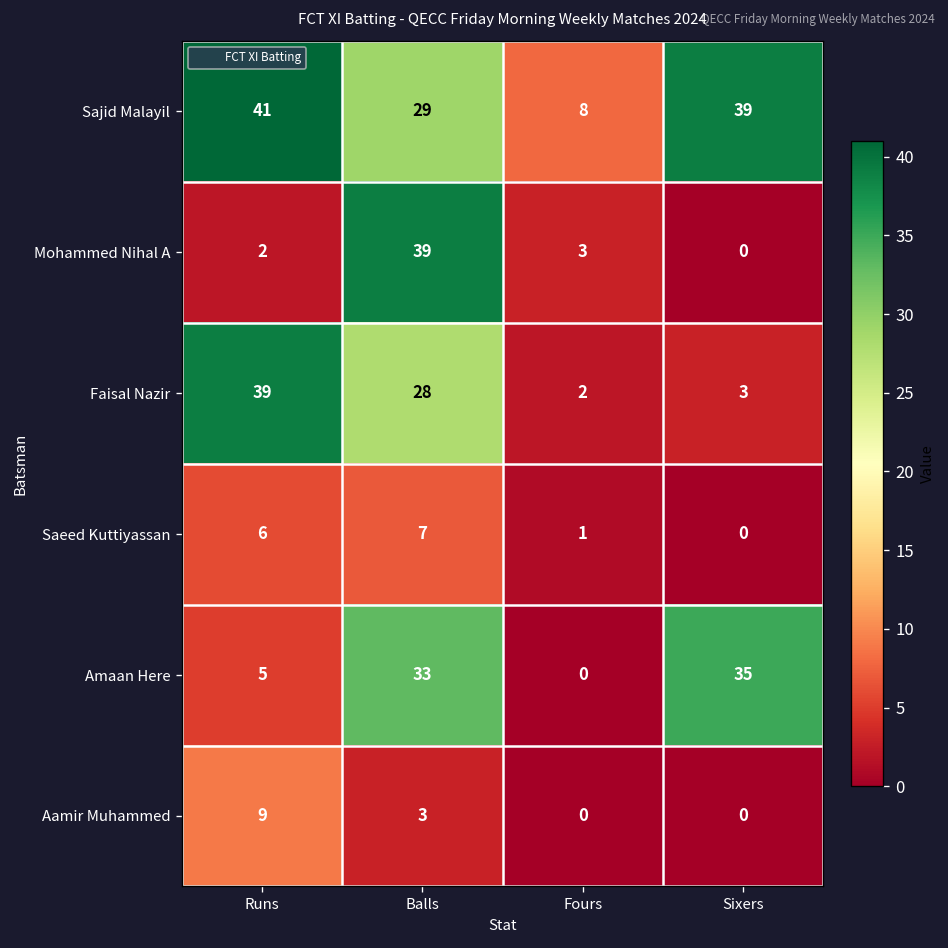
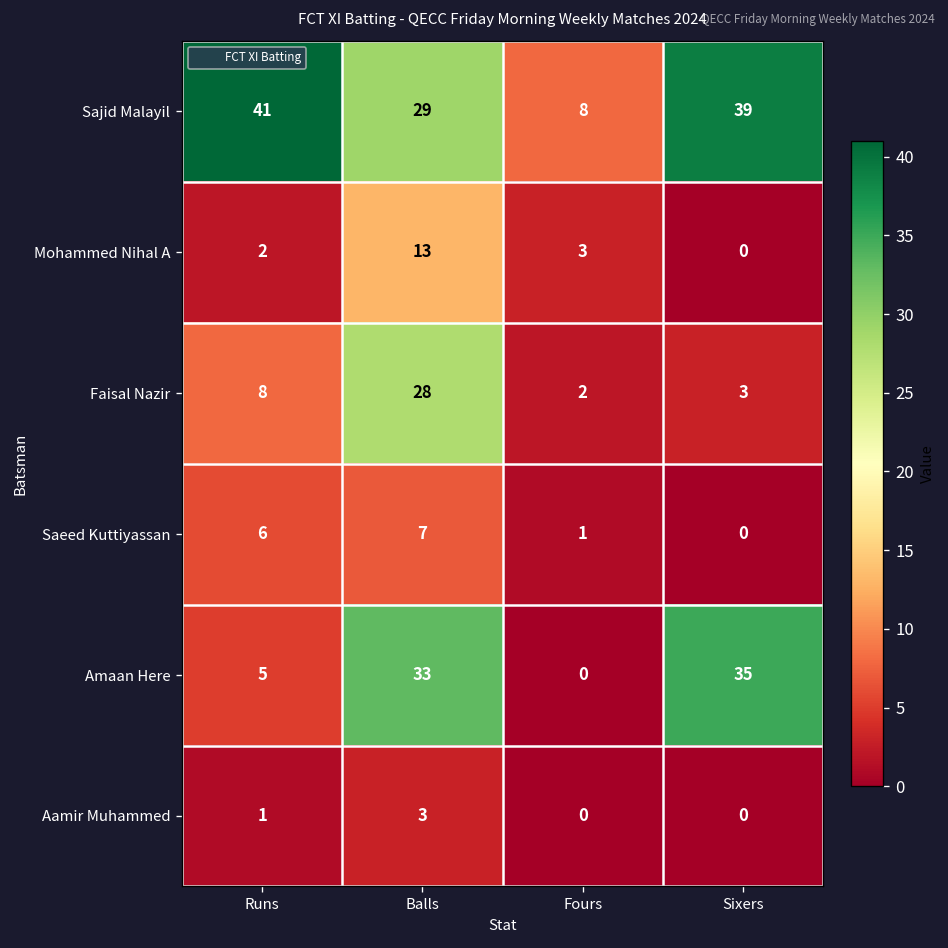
  {
    "Sajid Malayil": {
      "Runs": 41,
      "Balls": 29,
      "Fours": 8,
      "Sixers": 39
    },
    "Mohammed Nihal A": {
      "Runs": 2,
-     "Balls": 39,
+     "Balls": 13,
      "Fours": 3,
      "Sixers": 0
    },
    "Faisal Nazir": {
-     "Runs": 39,
+     "Runs": 8,
      "Balls": 28,
      "Fours": 2,
      "Sixers": 3
    },
    "Saeed Kuttiyassan": {
      "Runs": 6,
      "Balls": 7,
      "Fours": 1,
      "Sixers": 0
    },
    "Amaan Here": {
      "Runs": 5,
      "Balls": 33,
      "Fours": 0,
      "Sixers": 35
    },
    "Aamir Muhammed": {
-     "Runs": 9,
+     "Runs": 1,
      "Balls": 3,
      "Fours": 0,
      "Sixers": 0
    }
  }
